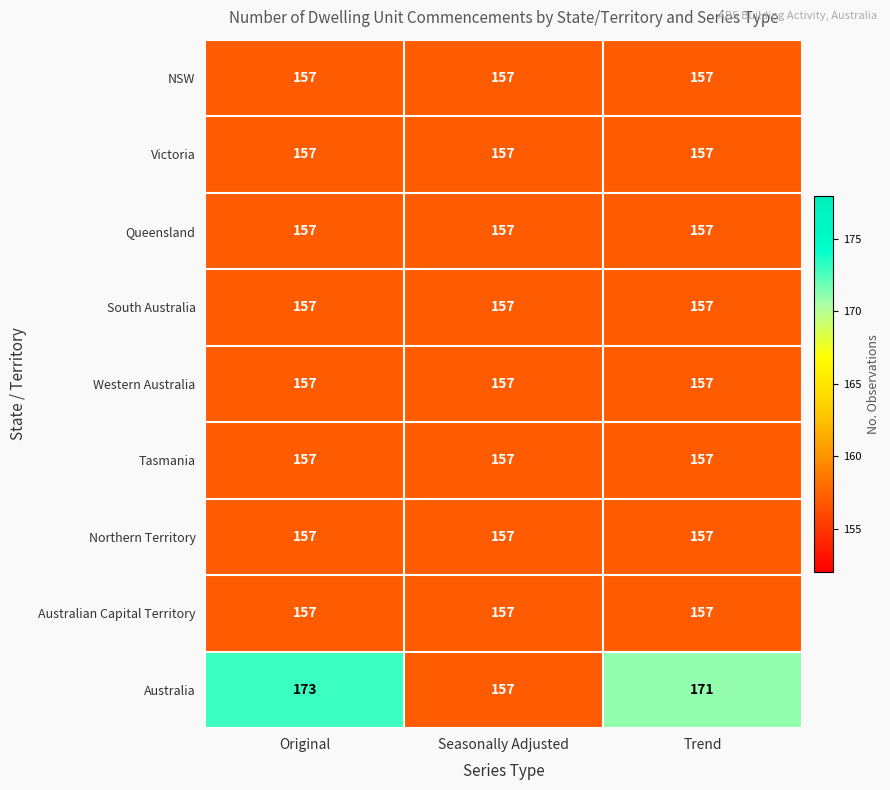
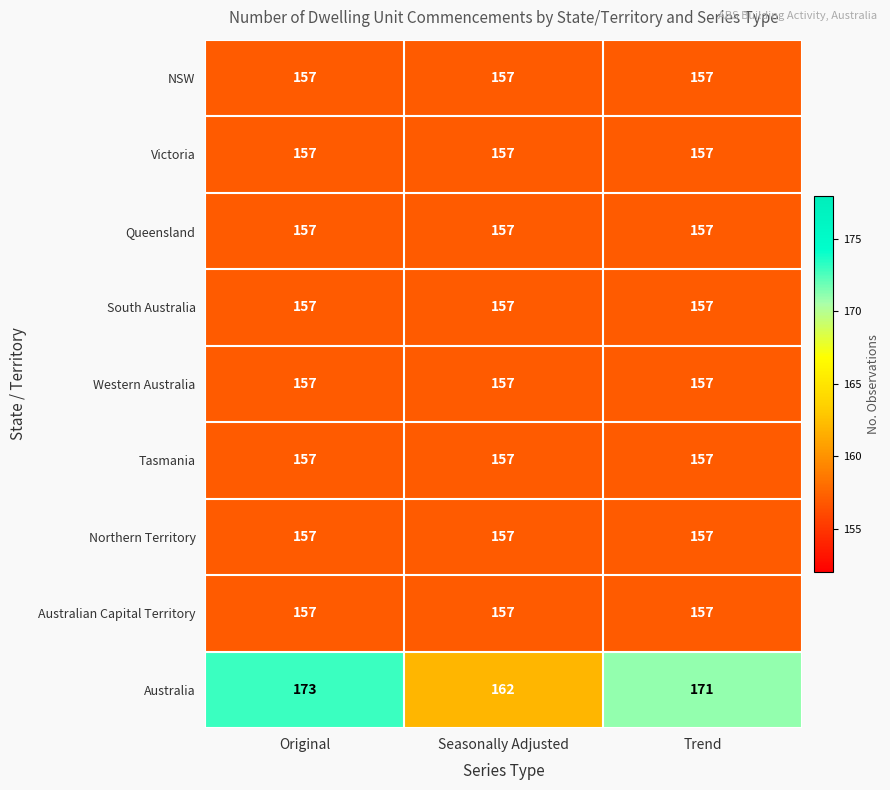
  {
    "NSW": {
      "Original": 157,
      "Seasonally Adjusted": 157,
      "Trend": 157
    },
    "Victoria": {
      "Original": 157,
      "Seasonally Adjusted": 157,
      "Trend": 157
    },
    "Queensland": {
      "Original": 157,
      "Seasonally Adjusted": 157,
      "Trend": 157
    },
    "South Australia": {
      "Original": 157,
      "Seasonally Adjusted": 157,
      "Trend": 157
    },
    "Western Australia": {
      "Original": 157,
      "Seasonally Adjusted": 157,
      "Trend": 157
    },
    "Tasmania": {
      "Original": 157,
      "Seasonally Adjusted": 157,
      "Trend": 157
    },
    "Northern Territory": {
      "Original": 157,
      "Seasonally Adjusted": 157,
      "Trend": 157
    },
    "Australian Capital Territory": {
      "Original": 157,
      "Seasonally Adjusted": 157,
      "Trend": 157
    },
    "Australia": {
      "Original": 173,
-     "Seasonally Adjusted": 157,
+     "Seasonally Adjusted": 162,
      "Trend": 171
    }
  }
